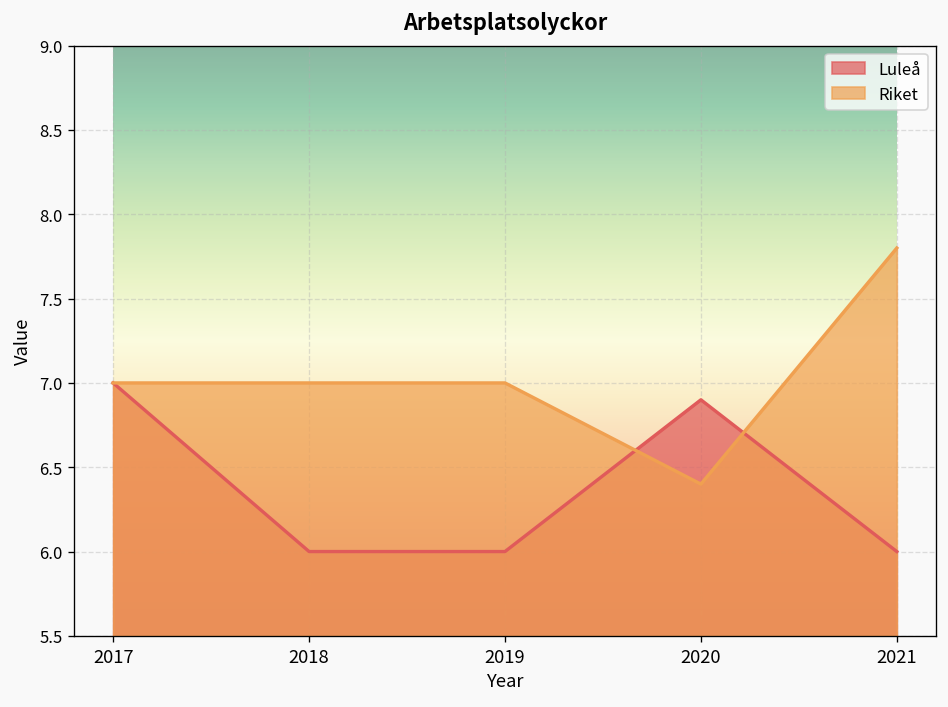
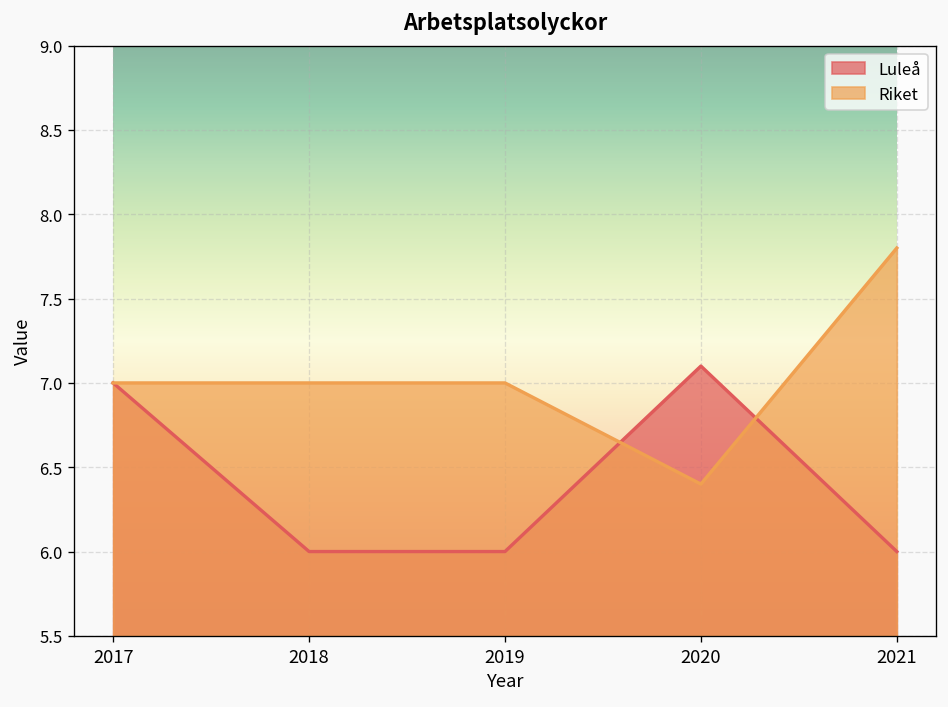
  {
    "Luleå": {
      "2018": 6.0,
      "2019": 6.0,
-     "2020": 6.9,
+     "2020": 7.1,
      "2021": 6.0
    },
    "Riket": {
      "2018": 7.0,
      "2019": 7.0,
      "2020": 6.4,
      "2021": 7.8
    }
  }
